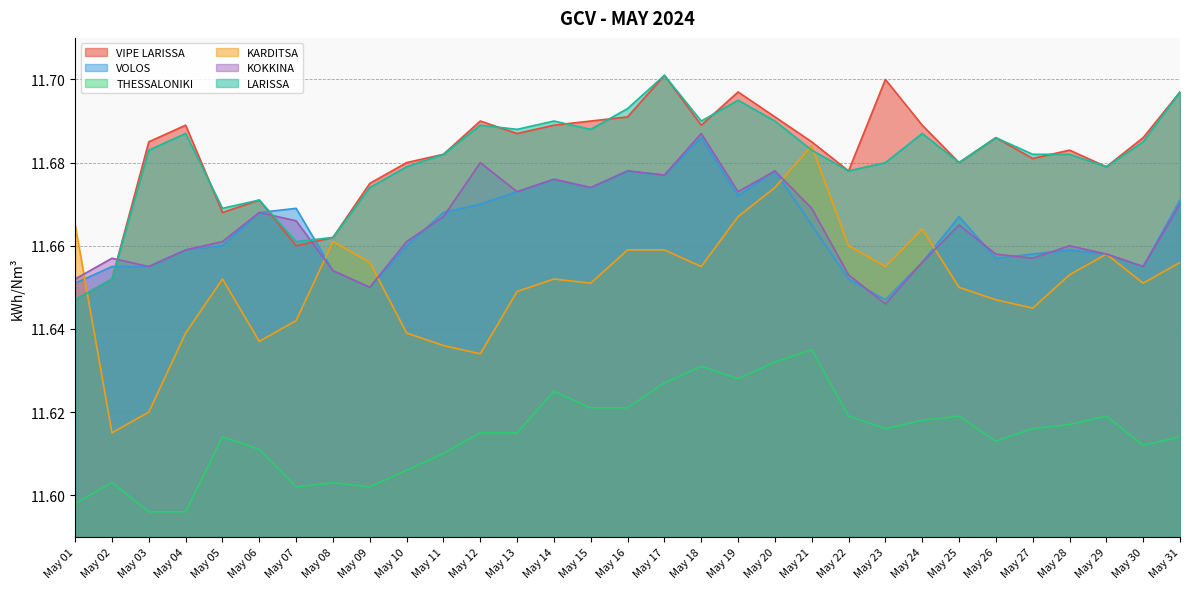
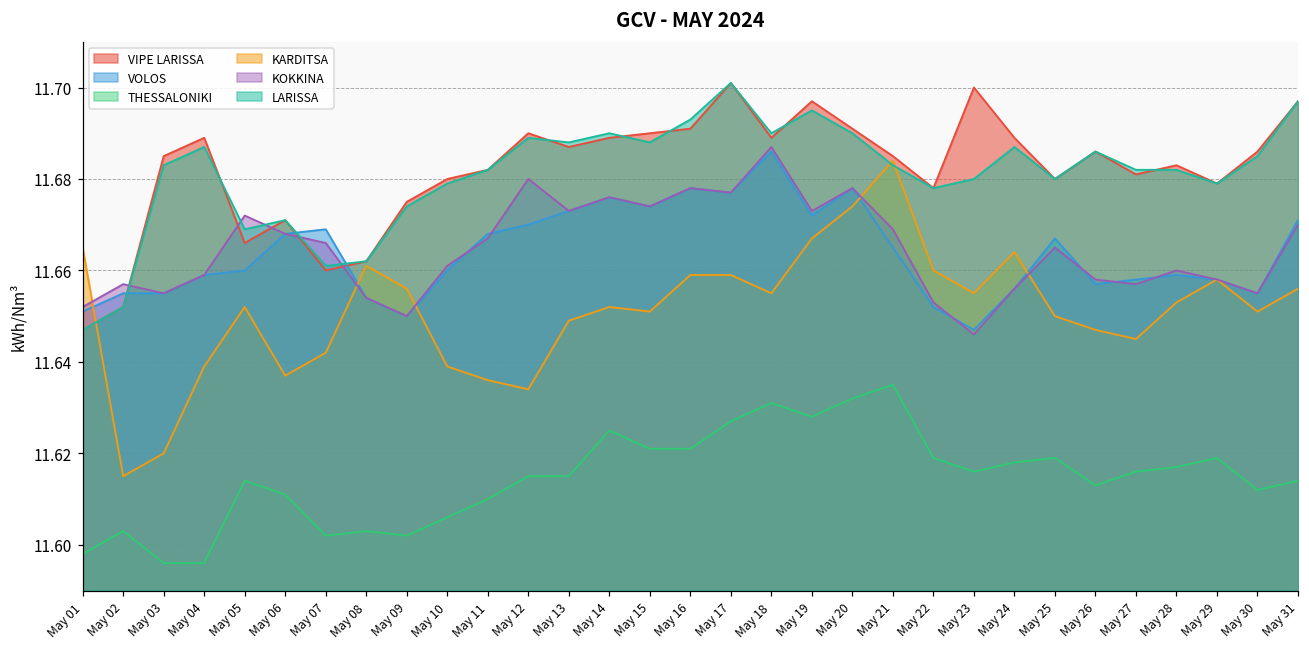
  {
    "VIPE LARISSA": {
      "May 03": 11.685,
      "May 04": 11.689,
-     "May 05": 11.668,
+     "May 05": 11.666,
      "May 07": 11.660,
      "May 09": 11.675,
      "May 10": 11.680,
      "May 12": 11.690,
      "May 13": 11.687,
      "May 14": 11.689,
      "May 15": 11.690,
      "May 16": 11.691,
      "May 18": 11.689,
      "May 19": 11.697,
      "May 20": 11.691,
      "May 21": 11.685,
      "May 23": 11.700,
      "May 24": 11.689,
      "May 27": 11.681,
      "May 28": 11.683,
      "May 30": 11.686
    },
    "KARDITSA": {
      "May 01": 11.665,
      "May 02": 11.615,
      "May 03": 11.620,
      "May 04": 11.639,
      "May 05": 11.652,
      "May 06": 11.637,
      "May 07": 11.642,
      "May 08": 11.661,
      "May 09": 11.656,
      "May 10": 11.639,
      "May 11": 11.636,
      "May 12": 11.634,
      "May 13": 11.649,
      "May 14": 11.652,
      "May 15": 11.651,
      "May 16": 11.659,
      "May 17": 11.659,
      "May 18": 11.655,
      "May 19": 11.667,
      "May 20": 11.674,
      "May 21": 11.684,
      "May 22": 11.660,
      "May 23": 11.655,
      "May 24": 11.664,
      "May 25": 11.650,
      "May 26": 11.647,
      "May 27": 11.645,
      "May 28": 11.653,
      "May 30": 11.651,
      "May 31": 11.656
    },
    "ΚΟΚΚΙΝΑ": {
      "May 01": 11.652,
      "May 02": 11.657,
-     "May 05": 11.661,
+     "May 05": 11.672,
      "May 07": 11.666,
      "May 10": 11.661,
      "May 11": 11.667,
      "May 12": 11.680,
      "May 18": 11.687,
      "May 19": 11.673,
      "May 21": 11.669,
      "May 22": 11.653,
      "May 23": 11.646,
      "May 25": 11.665,
      "May 26": 11.658,
      "May 27": 11.657,
      "May 28": 11.660,
      "May 31": 11.670
    }
  }
